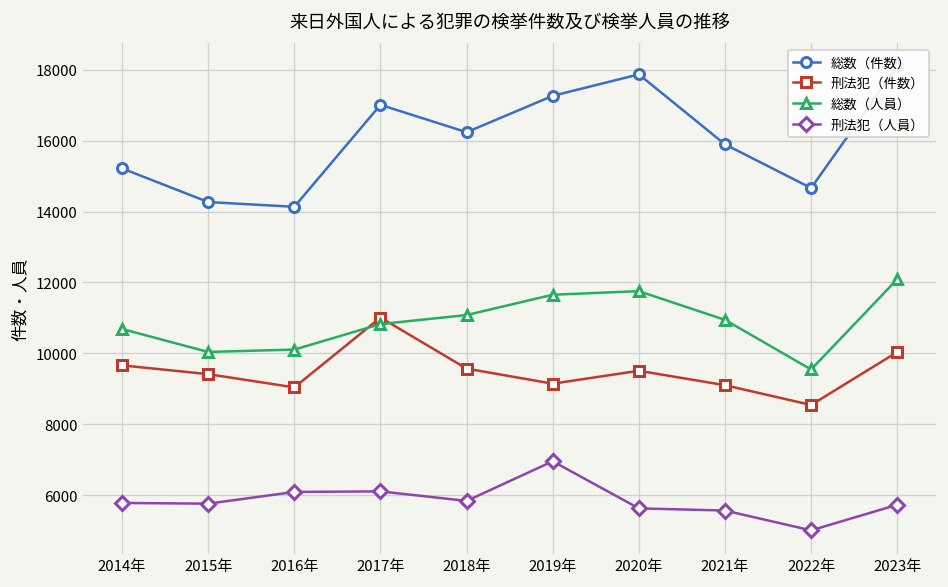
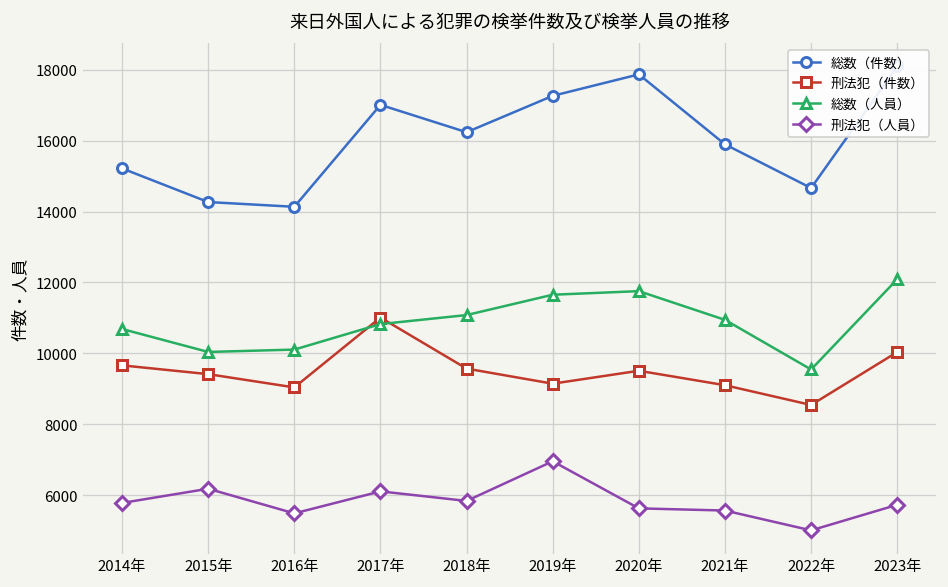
  {
    "総数（件数）": {
      "2014年": 15200,
      "2015年": 14300,
      "2016年": 14100,
      "2017年": 17000,
      "2018年": 16200,
      "2019年": 17300,
      "2020年": 17900,
      "2021年": 15900,
      "2022年": 14700
    },
    "刑法犯（件数）": {
      "2014年": 9700,
      "2015年": 9400,
      "2016年": 9000,
      "2017年": 11000,
      "2018年": 9600,
      "2019年": 9100,
      "2020年": 9500,
      "2021年": 9100,
      "2022年": 8500,
      "2023年": 10000
    },
    "総数（人員）": {
      "2014年": 10700,
      "2015年": 10000,
      "2016年": 10100,
      "2017年": 10800,
      "2018年": 11100,
      "2019年": 11700,
      "2020年": 11800,
      "2021年": 10900,
      "2022年": 9500,
      "2023年": 12100
    },
    "刑法犯（人員）": {
      "2014年": 5800,
-     "2015年": 5800,
-     "2016年": 6100,
+     "2015年": 6200,
+     "2016年": 5500,
      "2017年": 6100,
      "2018年": 5800,
      "2019年": 7000,
      "2020年": 5600,
      "2021年": 5600,
      "2022年": 5000,
      "2023年": 5700
    }
  }
